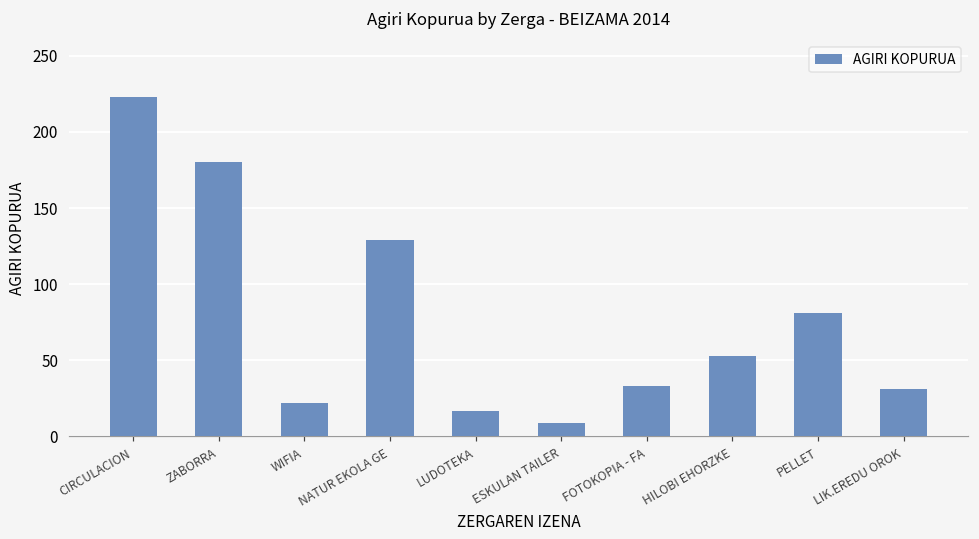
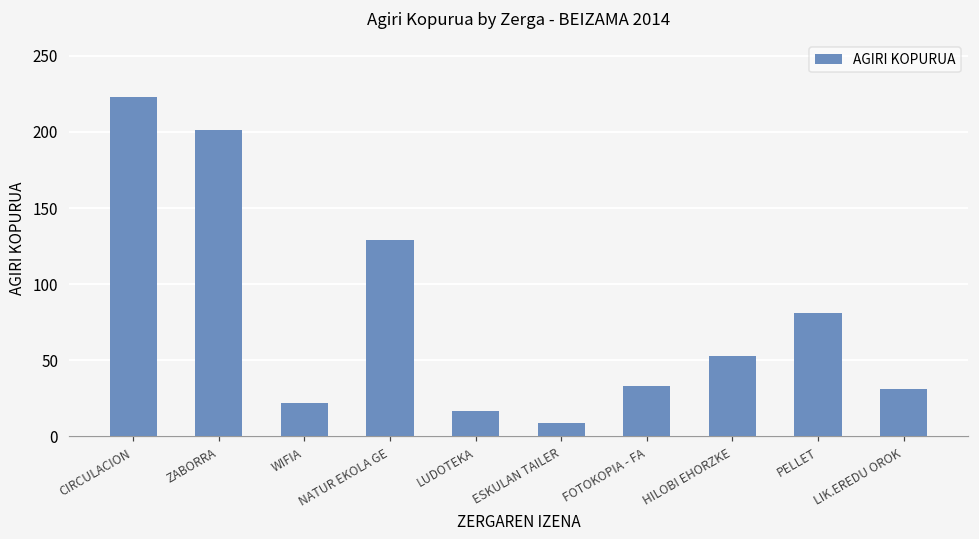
  {
    "CIRCULACION": 223,
-   "ZABORRA": 180,
+   "ZABORRA": 201,
    "WIFIA": 22,
    "NATUR EKOLA GE": 129,
    "LUDOTEKA": 17,
    "ESKULAN TAILER": 9,
    "FOTOKOPIA - FA": 33,
    "HILOBI EHORZKE": 53,
    "PELLET": 81,
    "LIK.EREDU OROK": 31
  }
